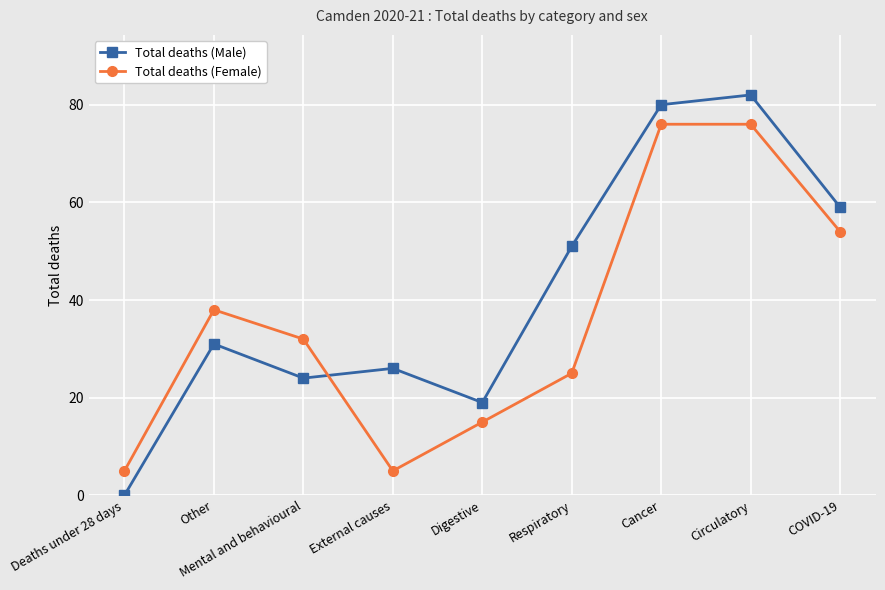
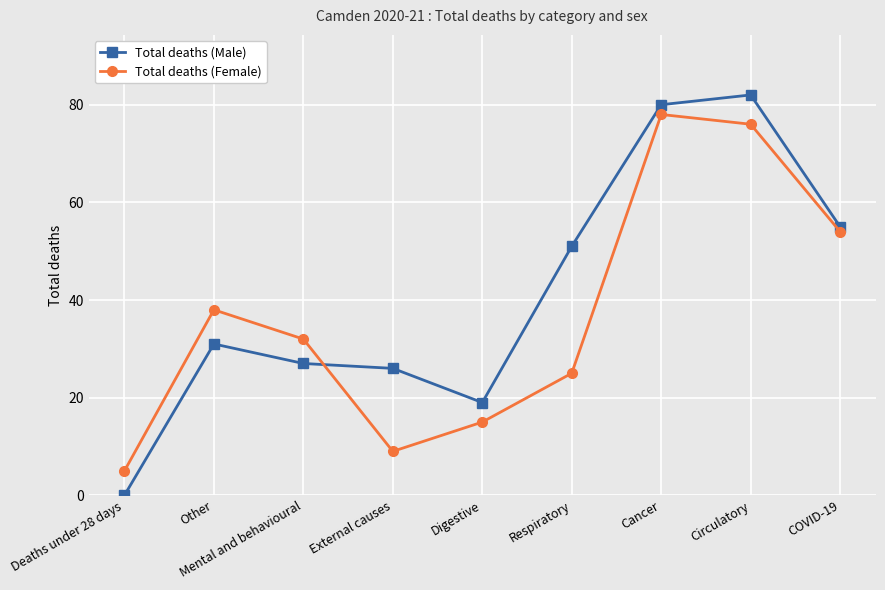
  {
    "Total deaths (Male)": {
      "Deaths under 28 days": 0,
      "Other": 31,
-     "Mental and behavioural": 24,
+     "Mental and behavioural": 27,
      "External causes": 26,
      "Digestive": 19,
      "Respiratory": 51,
      "Cancer": 80,
      "Circulatory": 82,
-     "COVID-19": 59
+     "COVID-19": 55
    },
    "Total deaths (Female)": {
      "Deaths under 28 days": 5,
      "Other": 38,
      "Mental and behavioural": 32,
-     "External causes": 5,
+     "External causes": 9,
      "Digestive": 15,
      "Respiratory": 25,
-     "Cancer": 76,
+     "Cancer": 78,
      "Circulatory": 76,
      "COVID-19": 54
    }
  }
